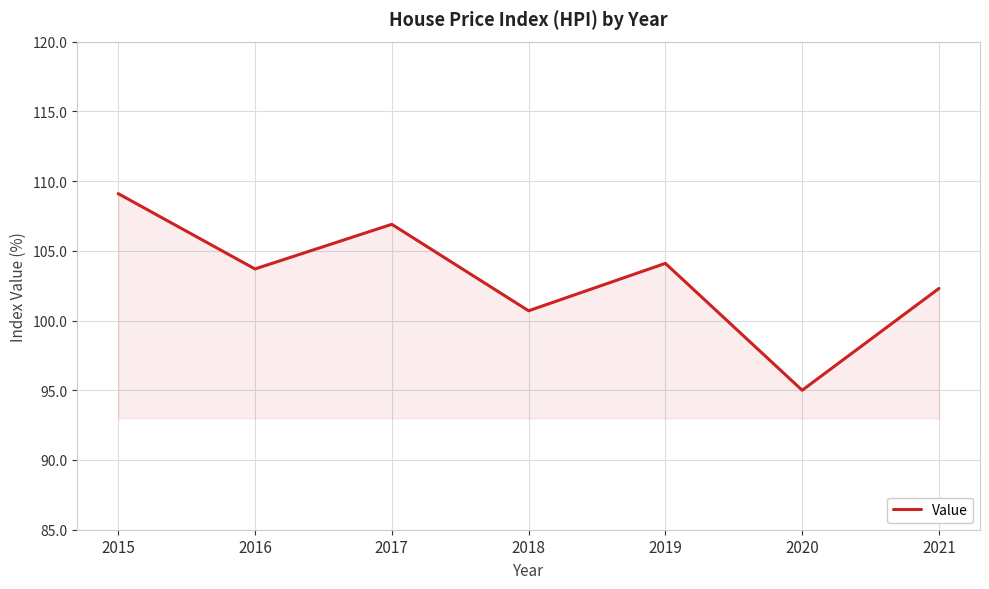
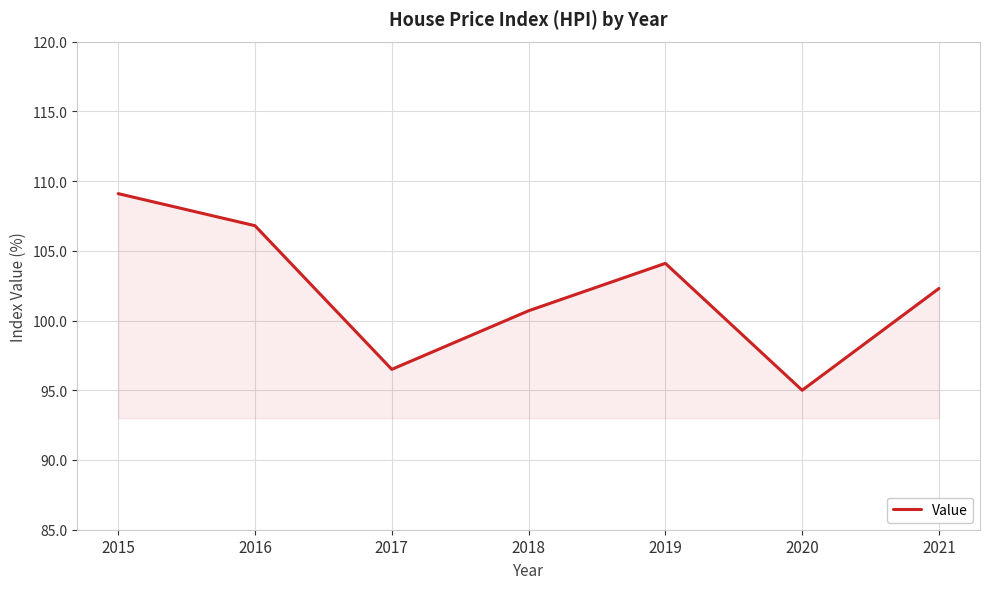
  {
    "2015": 109.1,
-   "2016": 103.7,
-   "2017": 106.9,
+   "2016": 106.8,
+   "2017": 96.5,
    "2018": 100.7,
    "2019": 104.1,
    "2020": 95.0,
    "2021": 102.3
  }
